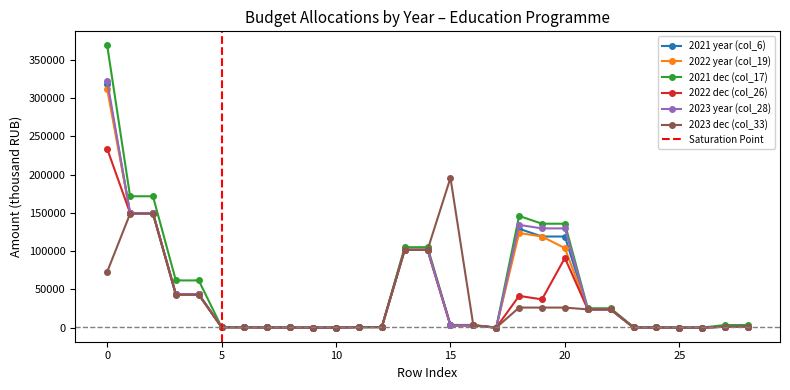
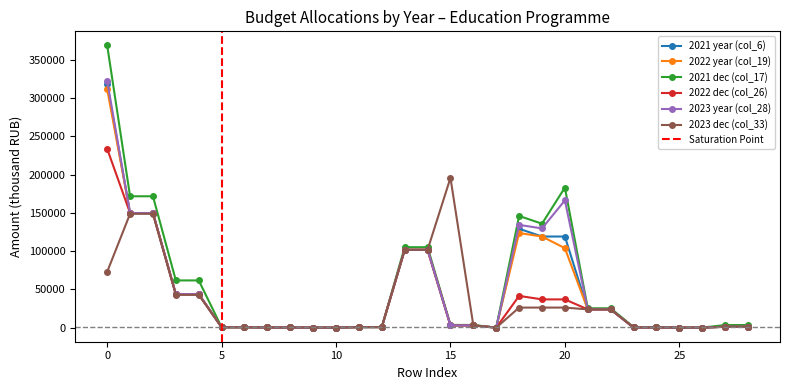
  {
    "2021 year (col_6)": {
      "0": 320000,
      "20": 120000
    },
    "2022 year (col_19)": {
      "0": 310000,
      "20": 100000
    },
    "2021 dec (col_17)": {
      "0": 370000,
-     "20": 140000
+     "20": 180000
    },
    "2022 dec (col_26)": {
      "0": 230000,
-     "20": 90000
+     "20": 40000
    },
    "2023 year (col_28)": {
      "0": 320000,
-     "20": 130000
+     "20": 170000
    },
    "2023 dec (col_33)": {
      "0": 70000,
      "15": 200000,
      "20": 30000
    }
  }
